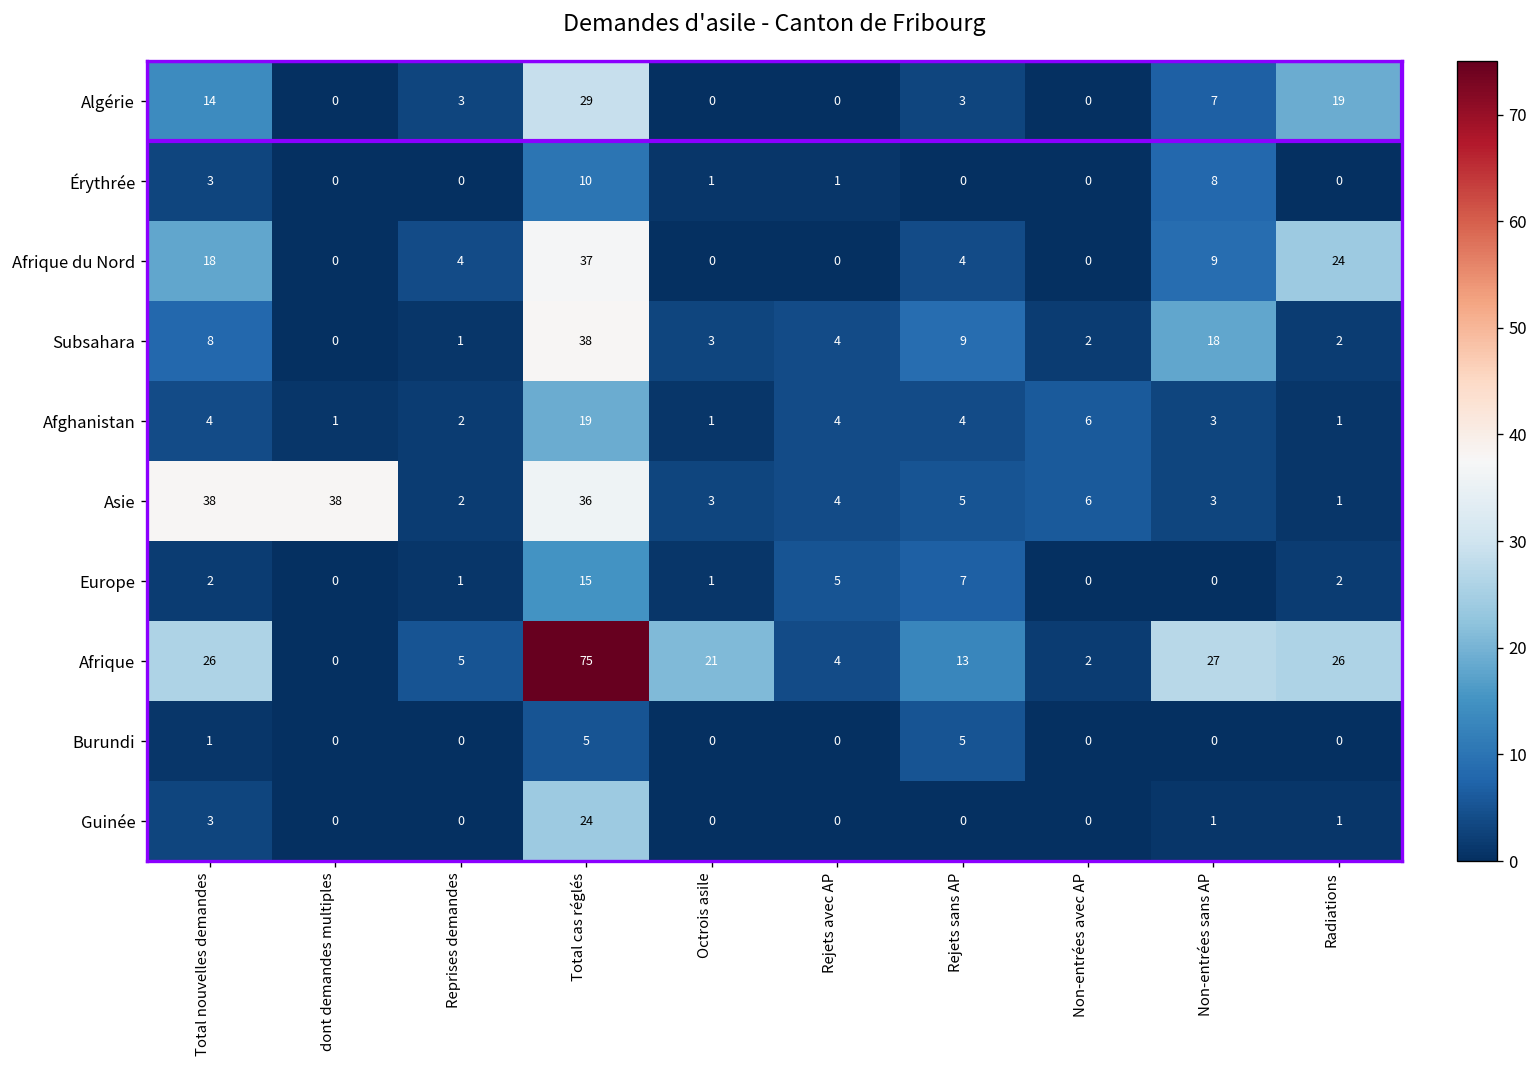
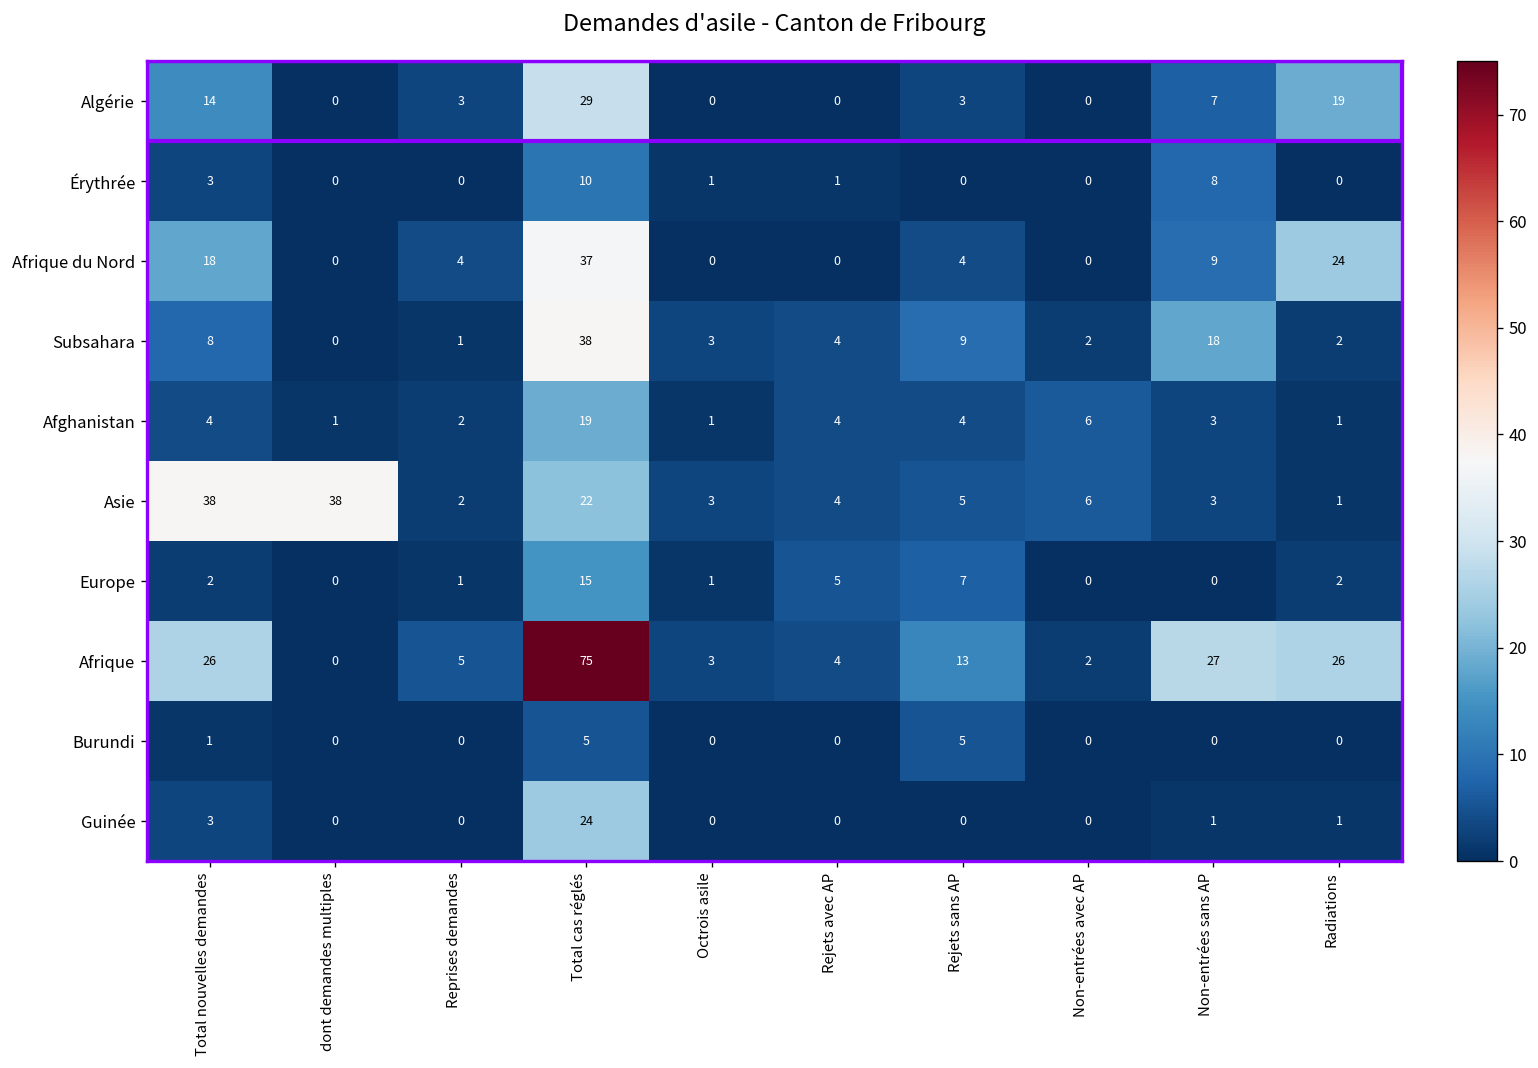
  {
    "Algérie": {
      "Total nouvelles demandes": 14,
      "dont demandes multiples": 0,
      "Reprises demandes": 3,
      "Total cas réglés": 29,
      "Octrois asile": 0,
      "Rejets avec AP": 0,
      "Rejets sans AP": 3,
      "Non-entrées avec AP": 0,
      "Non-entrées sans AP": 7,
      "Radiations": 19
    },
    "Érythrée": {
      "Total nouvelles demandes": 3,
      "dont demandes multiples": 0,
      "Reprises demandes": 0,
      "Total cas réglés": 10,
      "Octrois asile": 1,
      "Rejets avec AP": 1,
      "Rejets sans AP": 0,
      "Non-entrées avec AP": 0,
      "Non-entrées sans AP": 8,
      "Radiations": 0
    },
    "Afrique du Nord": {
      "Total nouvelles demandes": 18,
      "dont demandes multiples": 0,
      "Reprises demandes": 4,
      "Total cas réglés": 37,
      "Octrois asile": 0,
      "Rejets avec AP": 0,
      "Rejets sans AP": 4,
      "Non-entrées avec AP": 0,
      "Non-entrées sans AP": 9,
      "Radiations": 24
    },
    "Subsahara": {
      "Total nouvelles demandes": 8,
      "dont demandes multiples": 0,
      "Reprises demandes": 1,
      "Total cas réglés": 38,
      "Octrois asile": 3,
      "Rejets avec AP": 4,
      "Rejets sans AP": 9,
      "Non-entrées avec AP": 2,
      "Non-entrées sans AP": 18,
      "Radiations": 2
    },
    "Afghanistan": {
      "Total nouvelles demandes": 4,
      "dont demandes multiples": 1,
      "Reprises demandes": 2,
      "Total cas réglés": 19,
      "Octrois asile": 1,
      "Rejets avec AP": 4,
      "Rejets sans AP": 4,
      "Non-entrées avec AP": 6,
      "Non-entrées sans AP": 3,
      "Radiations": 1
    },
    "Asie": {
      "Total nouvelles demandes": 38,
      "dont demandes multiples": 38,
      "Reprises demandes": 2,
-     "Total cas réglés": 36,
+     "Total cas réglés": 22,
      "Octrois asile": 3,
      "Rejets avec AP": 4,
      "Rejets sans AP": 5,
      "Non-entrées avec AP": 6,
      "Non-entrées sans AP": 3,
      "Radiations": 1
    },
    "Europe": {
      "Total nouvelles demandes": 2,
      "dont demandes multiples": 0,
      "Reprises demandes": 1,
      "Total cas réglés": 15,
      "Octrois asile": 1,
      "Rejets avec AP": 5,
      "Rejets sans AP": 7,
      "Non-entrées avec AP": 0,
      "Non-entrées sans AP": 0,
      "Radiations": 2
    },
    "Afrique": {
      "Total nouvelles demandes": 26,
      "dont demandes multiples": 0,
      "Reprises demandes": 5,
      "Total cas réglés": 75,
-     "Octrois asile": 21,
+     "Octrois asile": 3,
      "Rejets avec AP": 4,
      "Rejets sans AP": 13,
      "Non-entrées avec AP": 2,
      "Non-entrées sans AP": 27,
      "Radiations": 26
    },
    "Burundi": {
      "Total nouvelles demandes": 1,
      "dont demandes multiples": 0,
      "Reprises demandes": 0,
      "Total cas réglés": 5,
      "Octrois asile": 0,
      "Rejets avec AP": 0,
      "Rejets sans AP": 5,
      "Non-entrées avec AP": 0,
      "Non-entrées sans AP": 0,
      "Radiations": 0
    },
    "Guinée": {
      "Total nouvelles demandes": 3,
      "dont demandes multiples": 0,
      "Reprises demandes": 0,
      "Total cas réglés": 24,
      "Octrois asile": 0,
      "Rejets avec AP": 0,
      "Rejets sans AP": 0,
      "Non-entrées avec AP": 0,
      "Non-entrées sans AP": 1,
      "Radiations": 1
    }
  }
